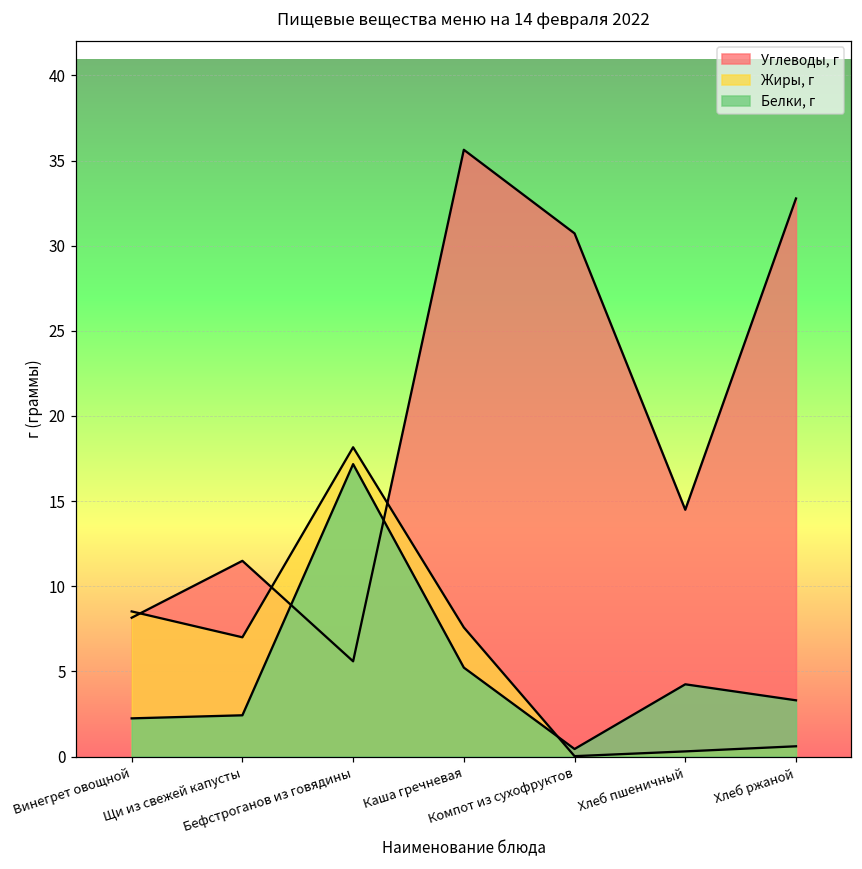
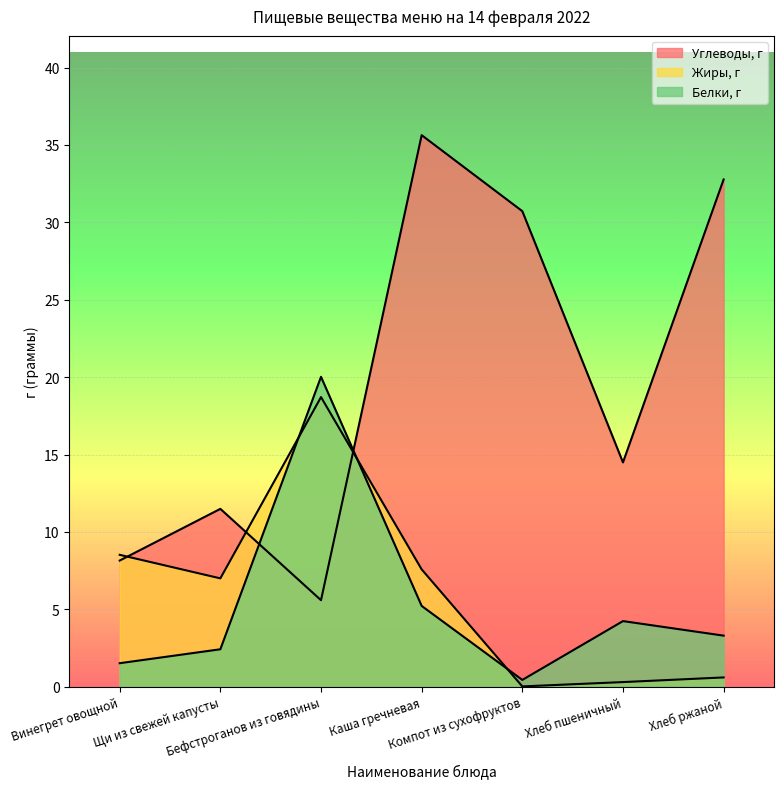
  {
    "Углеводы, г": {
      "Винегрет овощной": 8.2,
      "Щи из свежей капусты": 11.5,
      "Бефстроганов из говядины": 5.6,
      "Каша гречневая": 35.6,
      "Компот из сухофруктов": 30.7,
      "Хлеб пшеничный": 14.5,
      "Хлеб ржаной": 32.8
    },
    "Жиры, г": {
      "Винегрет овощной": 8.5,
      "Щи из свежей капусты": 7.0,
-     "Бефстроганов из говядины": 18.2,
+     "Бефстроганов из говядины": 18.7,
      "Каша гречневая": 7.6,
      "Компот из сухофруктов": 0.0,
      "Хлеб пшеничный": 0.3,
      "Хлеб ржаной": 0.6
    },
    "Белки, г": {
-     "Винегрет овощной": 2.2,
+     "Винегрет овощной": 1.5,
      "Щи из свежей капусты": 2.4,
-     "Бефстроганов из говядины": 17.2,
+     "Бефстроганов из говядины": 20.0,
      "Каша гречневая": 5.2,
      "Компот из сухофруктов": 0.4,
      "Хлеб пшеничный": 4.2,
      "Хлеб ржаной": 3.3
    }
  }
